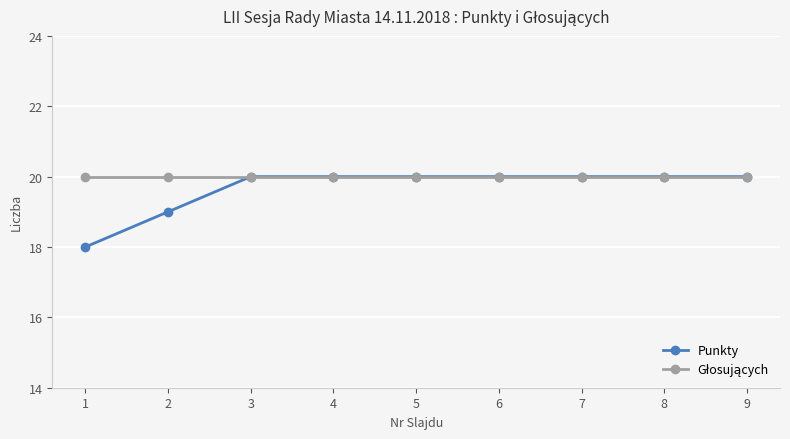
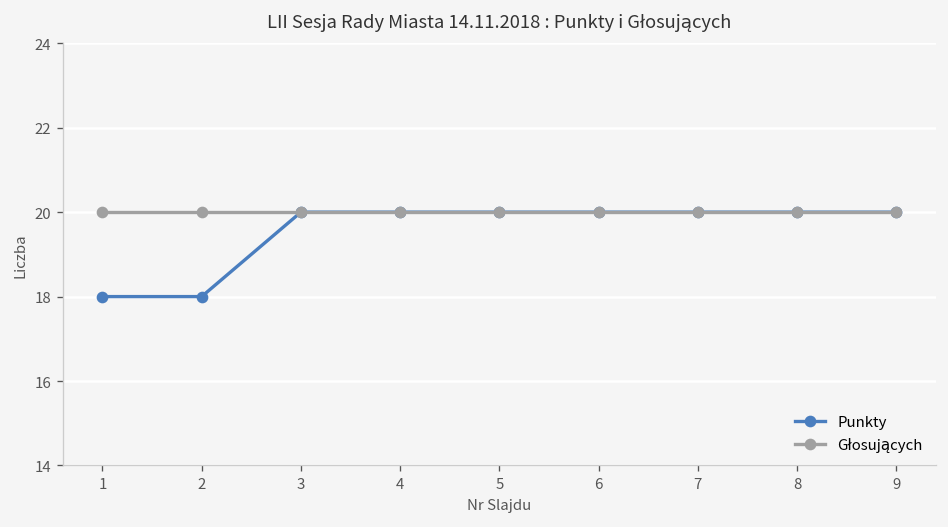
  {
    "Punkty": {
      "1": 18,
-     "2": 19
+     "2": 18
    },
    "Głosujących": {
      "1": 20,
      "2": 20
    }
  }
